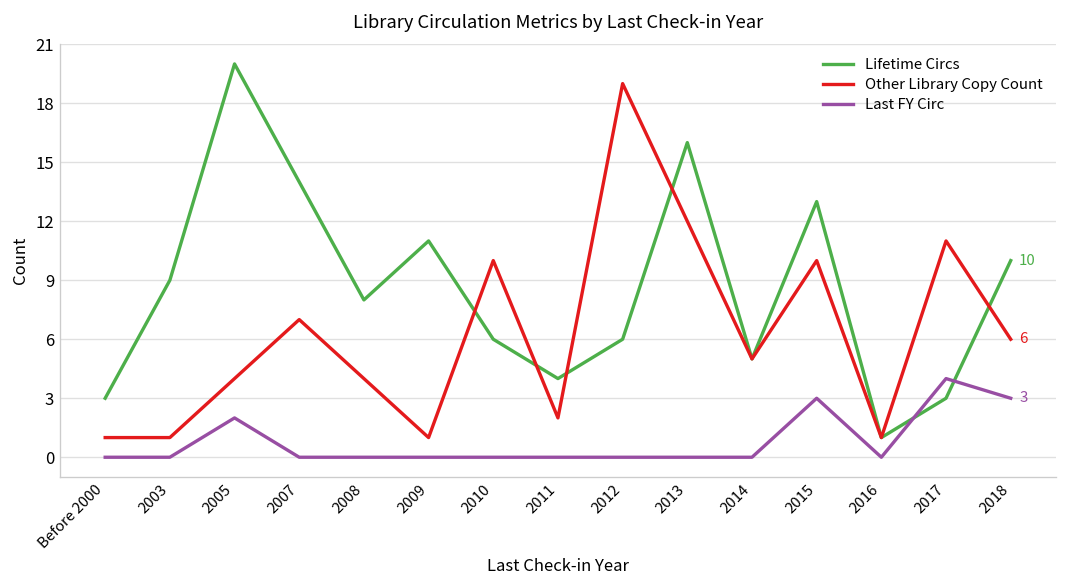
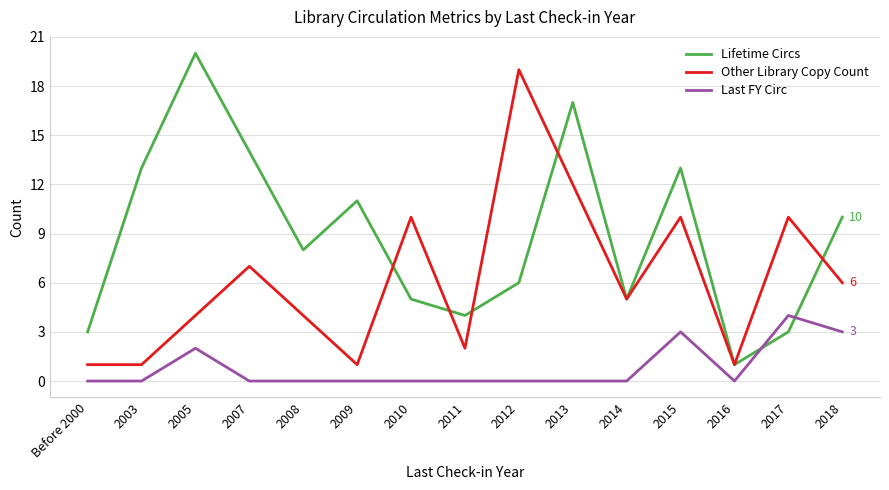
  {
    "Lifetime Circs": {
      "Before 2000": 3,
-     "2003": 9,
+     "2003": 13,
      "2005": 20,
      "2007": 14,
      "2008": 8,
      "2009": 11,
-     "2010": 6,
+     "2010": 5,
      "2011": 4,
      "2012": 6,
-     "2013": 16,
+     "2013": 17,
      "2015": 13,
      "2017": 3
    },
    "Other Library Copy Count": {
      "Before 2000": 1,
      "2003": 1,
      "2005": 4,
      "2007": 7,
      "2008": 4,
      "2009": 1,
      "2010": 10,
      "2011": 2,
      "2012": 19,
      "2013": 12,
      "2015": 10,
-     "2017": 11
+     "2017": 10
    },
    "Last FY Circ": {
      "2018": 3
    }
  }
